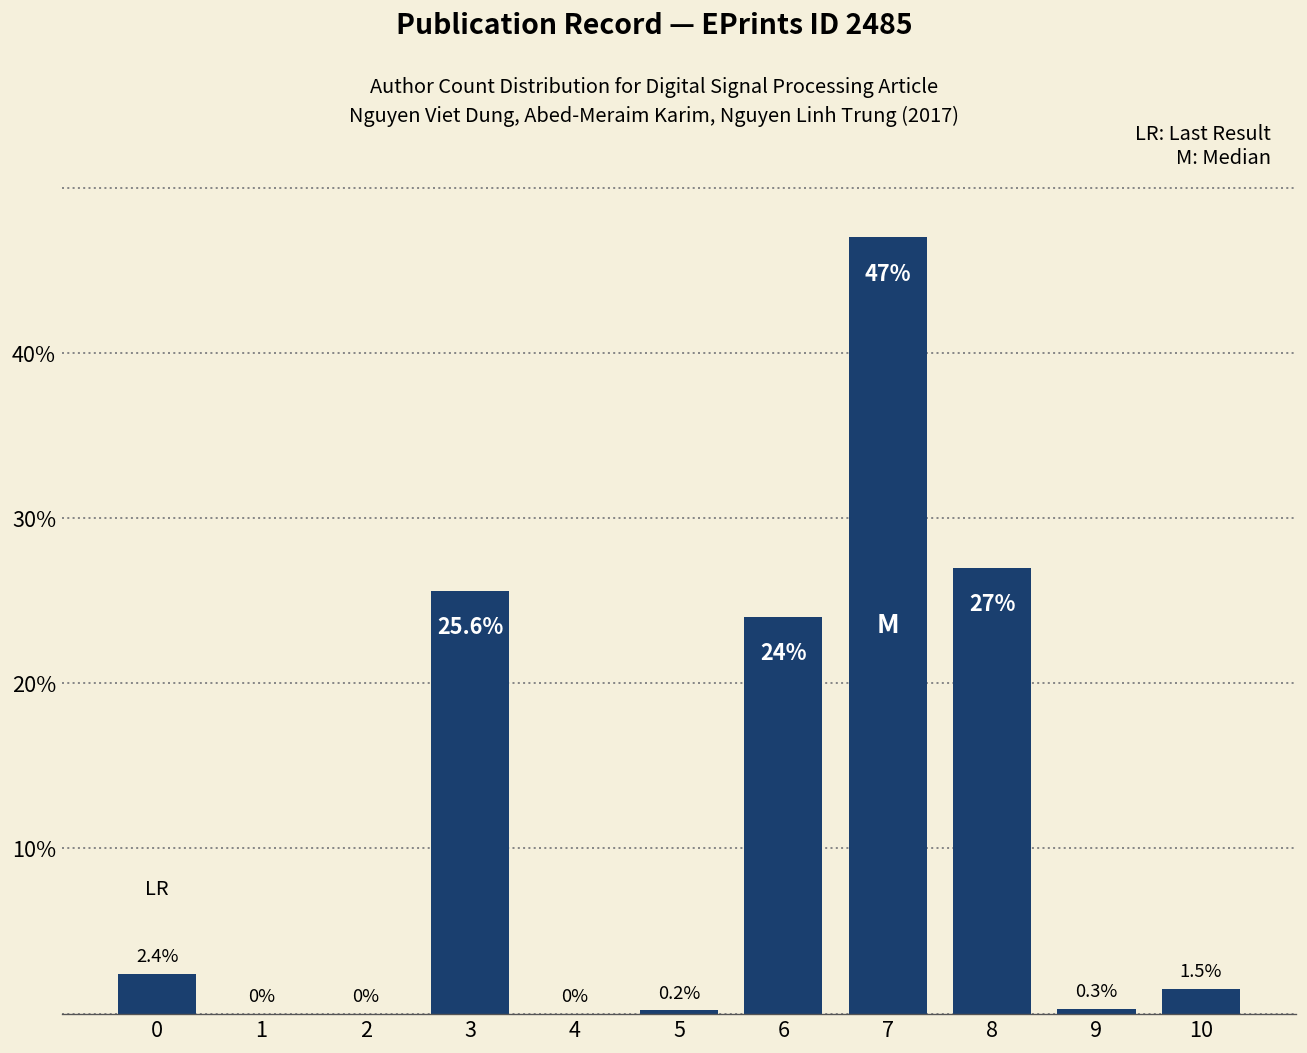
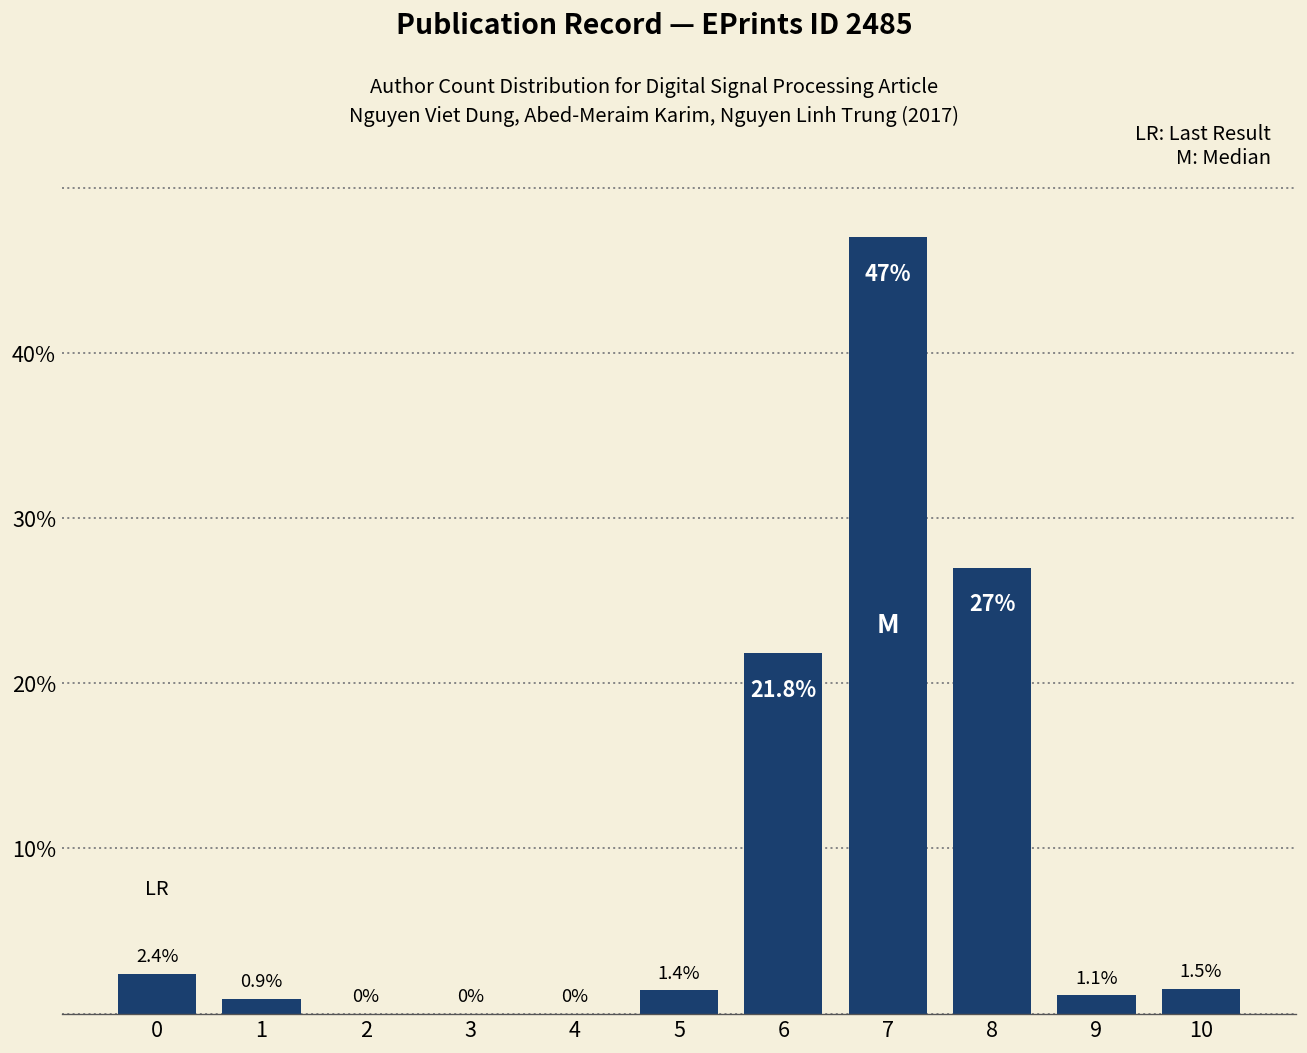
  {
    "0": "2.4%",
-   "1": "0%",
+   "1": "0.9%",
    "2": "0%",
-   "3": "25.6%",
+   "3": "0%",
    "4": "0%",
-   "5": "0.2%",
-   "6": "24%",
+   "5": "1.4%",
+   "6": "21.8%",
    "7": "47%",
    "8": "27%",
-   "9": "0.3%",
+   "9": "1.1%",
    "10": "1.5%"
  }
